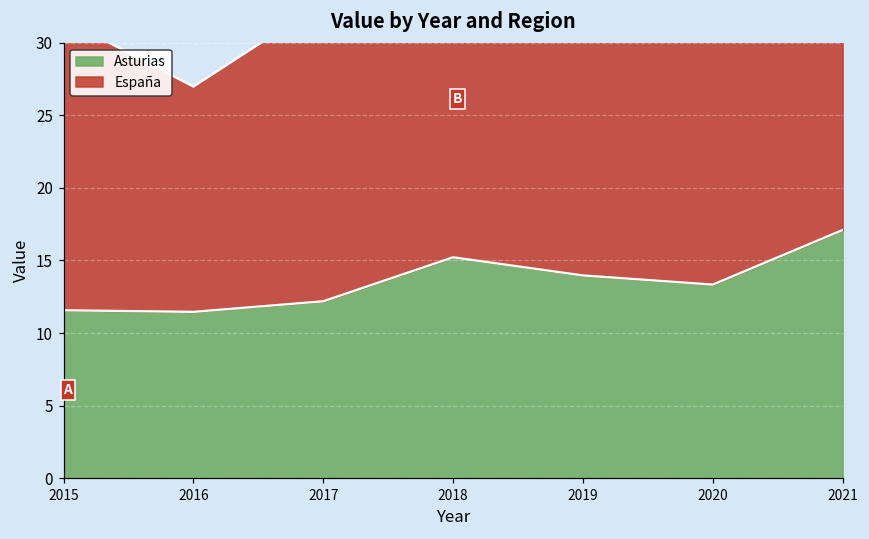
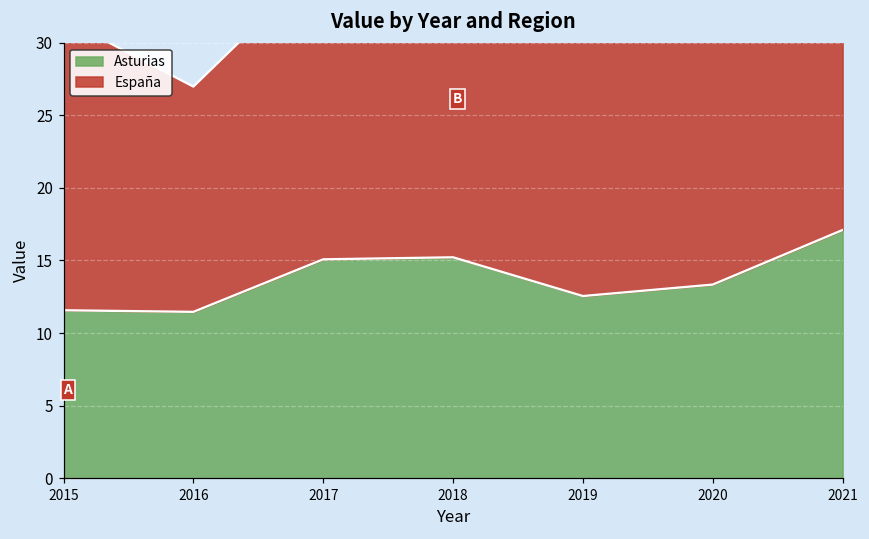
  {
    "Asturias": {
      "2015": 11.6,
      "2016": 11.5,
-     "2017": 12.2,
+     "2017": 15.1,
      "2018": 15.2,
-     "2019": 14.0,
+     "2019": 12.6,
      "2020": 13.3,
      "2021": 17.1
    },
    "España": {
      "2016": 15.5
    }
  }
